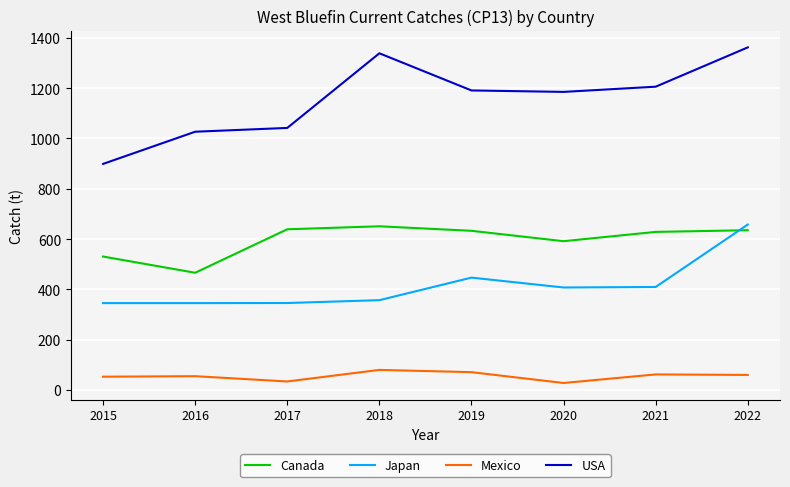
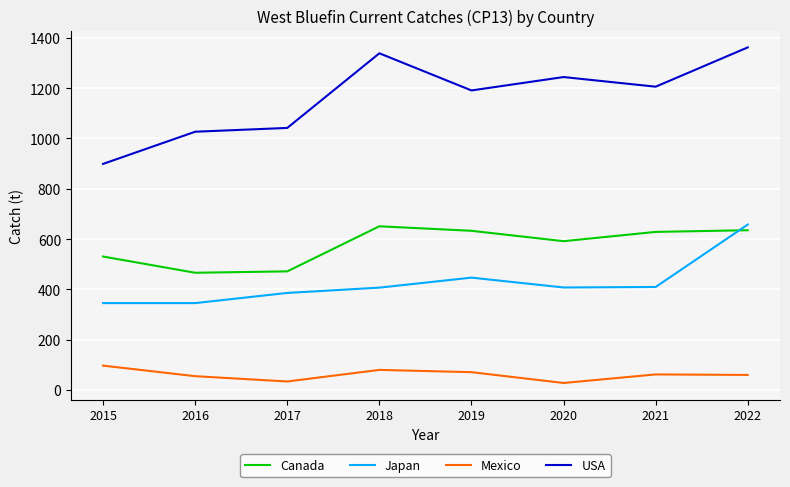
  {
    "Canada": {
      "2015": 530,
      "2016": 470,
-     "2017": 640,
+     "2017": 470,
      "2018": 650,
      "2019": 630,
      "2020": 590,
      "2021": 630,
      "2022": 640
    },
    "Japan": {
      "2015": 350,
      "2016": 350,
-     "2017": 350,
-     "2018": 360,
+     "2017": 390,
+     "2018": 410,
      "2019": 450,
      "2020": 410,
      "2021": 410,
      "2022": 660
    },
    "Mexico": {
-     "2015": 50,
+     "2015": 100,
      "2016": 60,
      "2017": 30,
      "2018": 80,
      "2019": 70,
      "2020": 30,
      "2021": 60,
      "2022": 60
    },
    "USA": {
      "2015": 900,
      "2016": 1030,
      "2017": 1040,
      "2018": 1340,
      "2019": 1190,
-     "2020": 1180,
+     "2020": 1240,
      "2021": 1210,
      "2022": 1360
    }
  }
